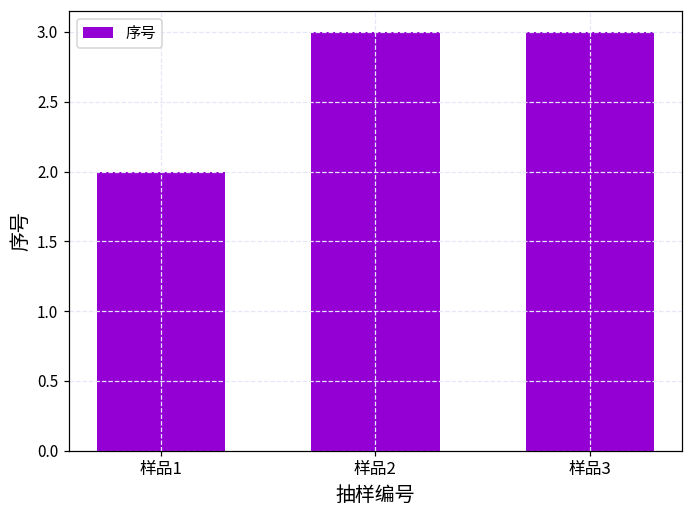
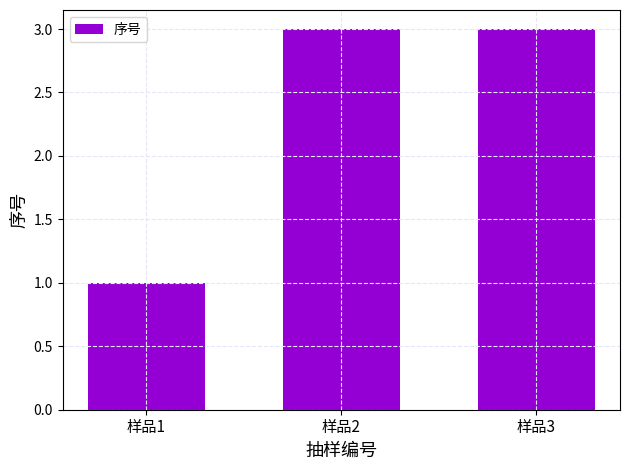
  {
-   "样品1": 2,
+   "样品1": 1,
    "样品2": 3,
    "样品3": 3
  }
